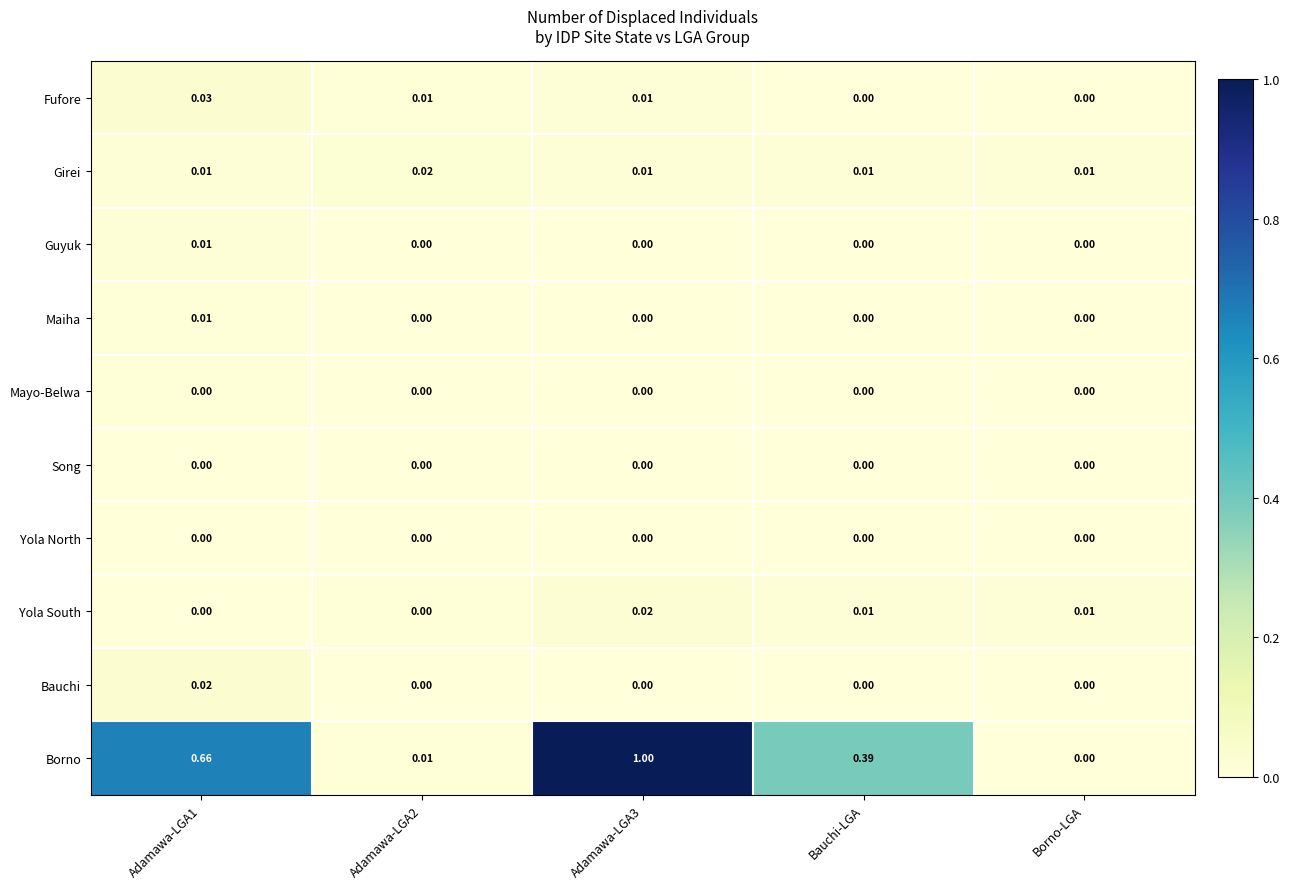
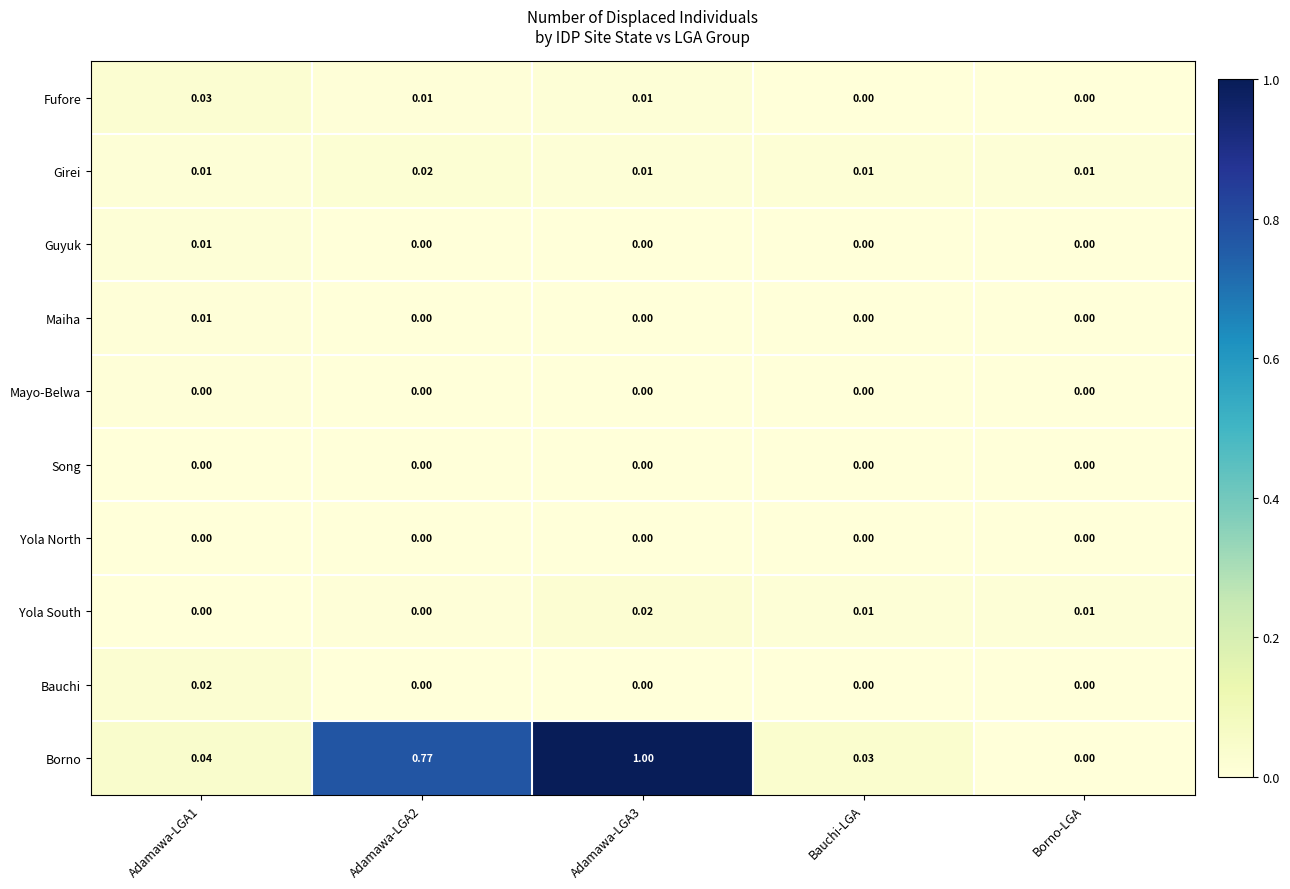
  {
    "Fufore": {
      "Adamawa-LGA1": 0.03,
      "Adamawa-LGA2": 0.01,
      "Adamawa-LGA3": 0.01,
      "Bauchi-LGA": 0.00,
      "Borno-LGA": 0.00
    },
    "Girei": {
      "Adamawa-LGA1": 0.01,
      "Adamawa-LGA2": 0.02,
      "Adamawa-LGA3": 0.01,
      "Bauchi-LGA": 0.01,
      "Borno-LGA": 0.01
    },
    "Guyuk": {
      "Adamawa-LGA1": 0.01,
      "Adamawa-LGA2": 0.00,
      "Adamawa-LGA3": 0.00,
      "Bauchi-LGA": 0.00,
      "Borno-LGA": 0.00
    },
    "Maiha": {
      "Adamawa-LGA1": 0.01,
      "Adamawa-LGA2": 0.00,
      "Adamawa-LGA3": 0.00,
      "Bauchi-LGA": 0.00,
      "Borno-LGA": 0.00
    },
    "Mayo-Belwa": {
      "Adamawa-LGA1": 0.00,
      "Adamawa-LGA2": 0.00,
      "Adamawa-LGA3": 0.00,
      "Bauchi-LGA": 0.00,
      "Borno-LGA": 0.00
    },
    "Song": {
      "Adamawa-LGA1": 0.00,
      "Adamawa-LGA2": 0.00,
      "Adamawa-LGA3": 0.00,
      "Bauchi-LGA": 0.00,
      "Borno-LGA": 0.00
    },
    "Yola North": {
      "Adamawa-LGA1": 0.00,
      "Adamawa-LGA2": 0.00,
      "Adamawa-LGA3": 0.00,
      "Bauchi-LGA": 0.00,
      "Borno-LGA": 0.00
    },
    "Yola South": {
      "Adamawa-LGA1": 0.00,
      "Adamawa-LGA2": 0.00,
      "Adamawa-LGA3": 0.02,
      "Bauchi-LGA": 0.01,
      "Borno-LGA": 0.01
    },
    "Bauchi": {
      "Adamawa-LGA1": 0.02,
      "Adamawa-LGA2": 0.00,
      "Adamawa-LGA3": 0.00,
      "Bauchi-LGA": 0.00,
      "Borno-LGA": 0.00
    },
    "Borno": {
-     "Adamawa-LGA1": 0.66,
-     "Adamawa-LGA2": 0.01,
+     "Adamawa-LGA1": 0.04,
+     "Adamawa-LGA2": 0.77,
      "Adamawa-LGA3": 1.00,
-     "Bauchi-LGA": 0.39,
+     "Bauchi-LGA": 0.03,
      "Borno-LGA": 0.00
    }
  }
